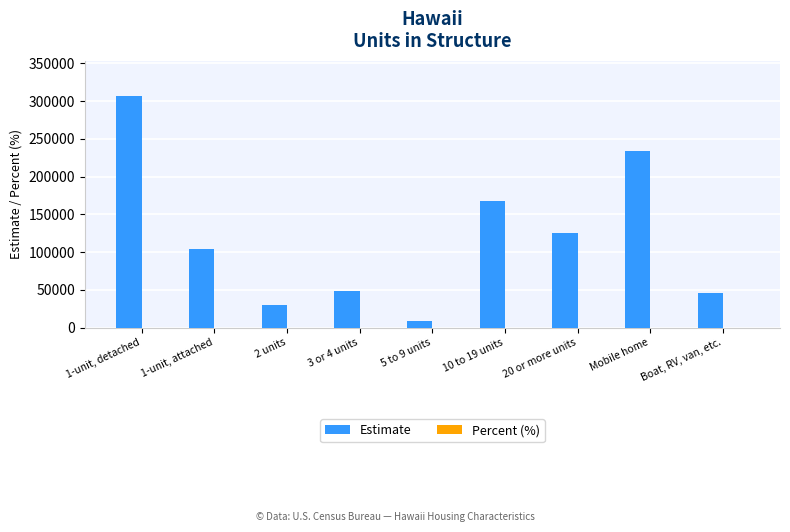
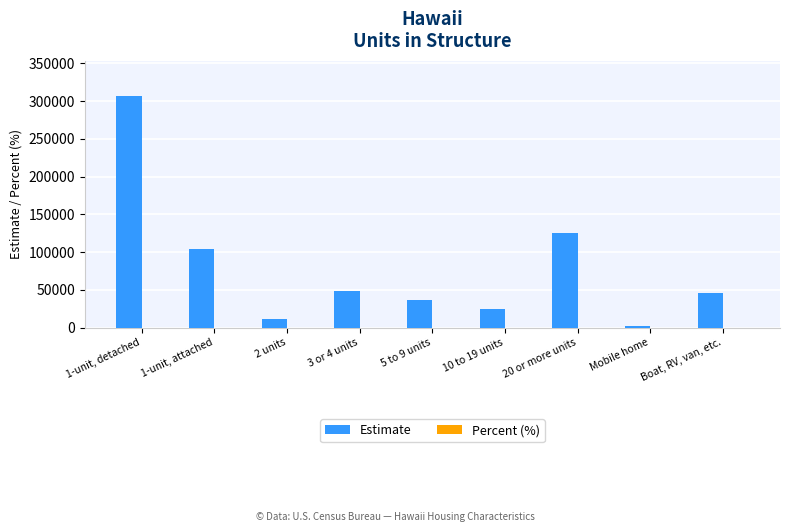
  {
    "Estimate": {
      "1-unit, detached": 310000,
      "1-unit, attached": 100000,
-     "2 units": 30000,
+     "2 units": 10000,
      "3 or 4 units": 50000,
-     "5 to 9 units": 10000,
-     "10 to 19 units": 170000,
+     "5 to 9 units": 40000,
+     "10 to 19 units": 20000,
      "20 or more units": 130000,
-     "Mobile home": 230000,
+     "Mobile home": 0,
      "Boat, RV, van, etc.": 50000
    }
  }
